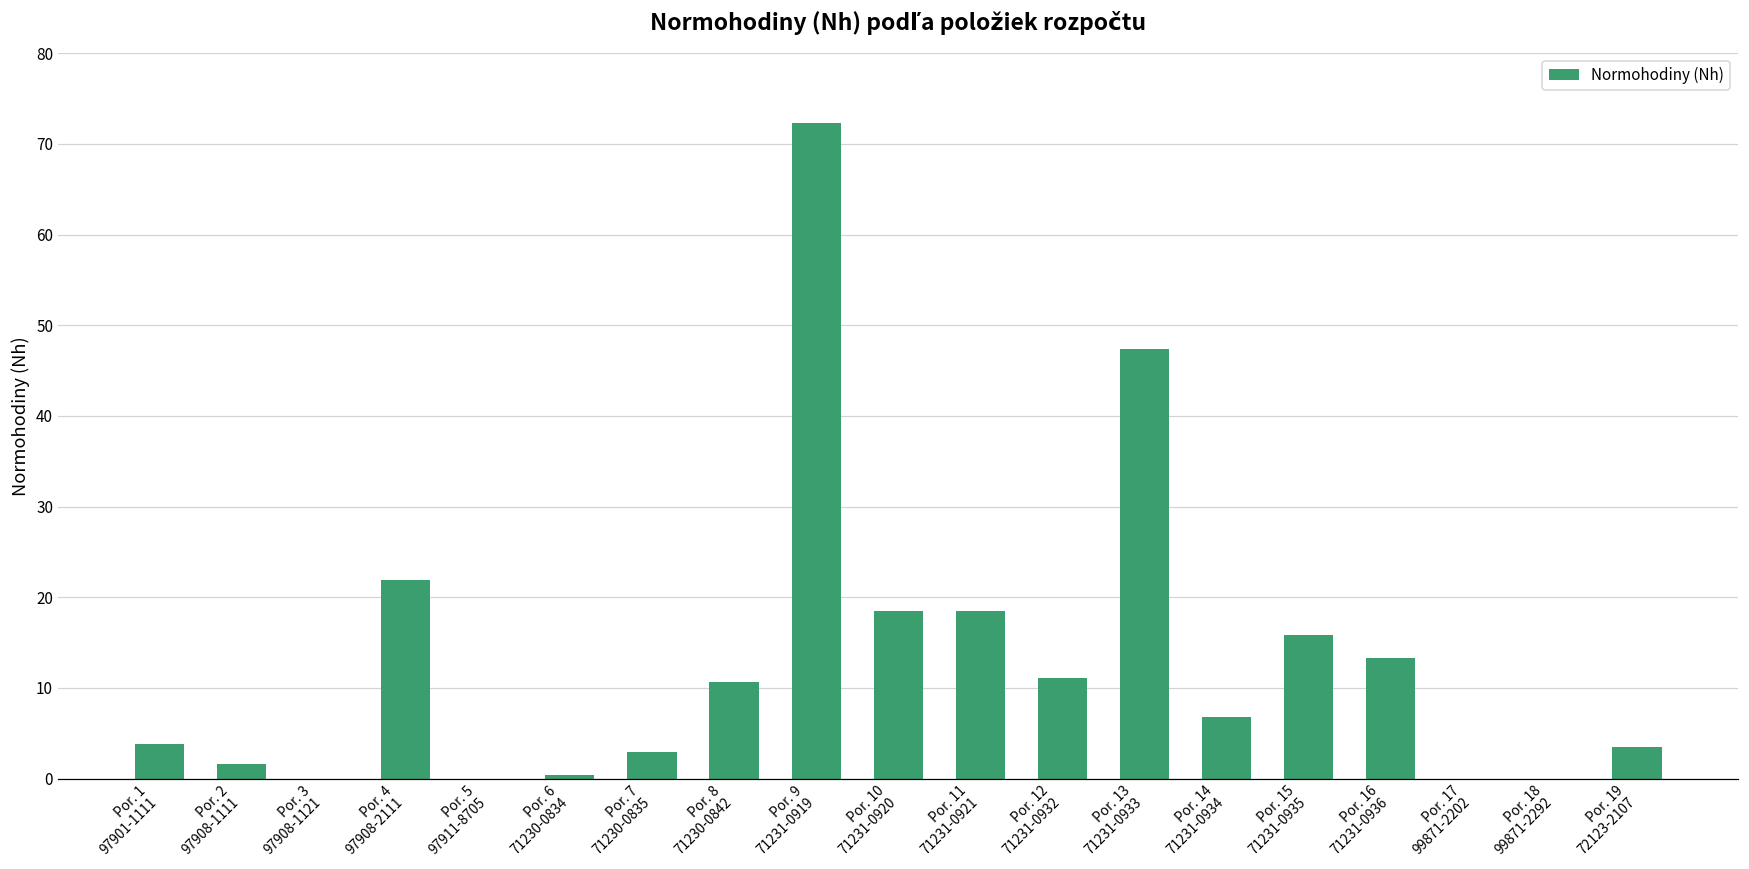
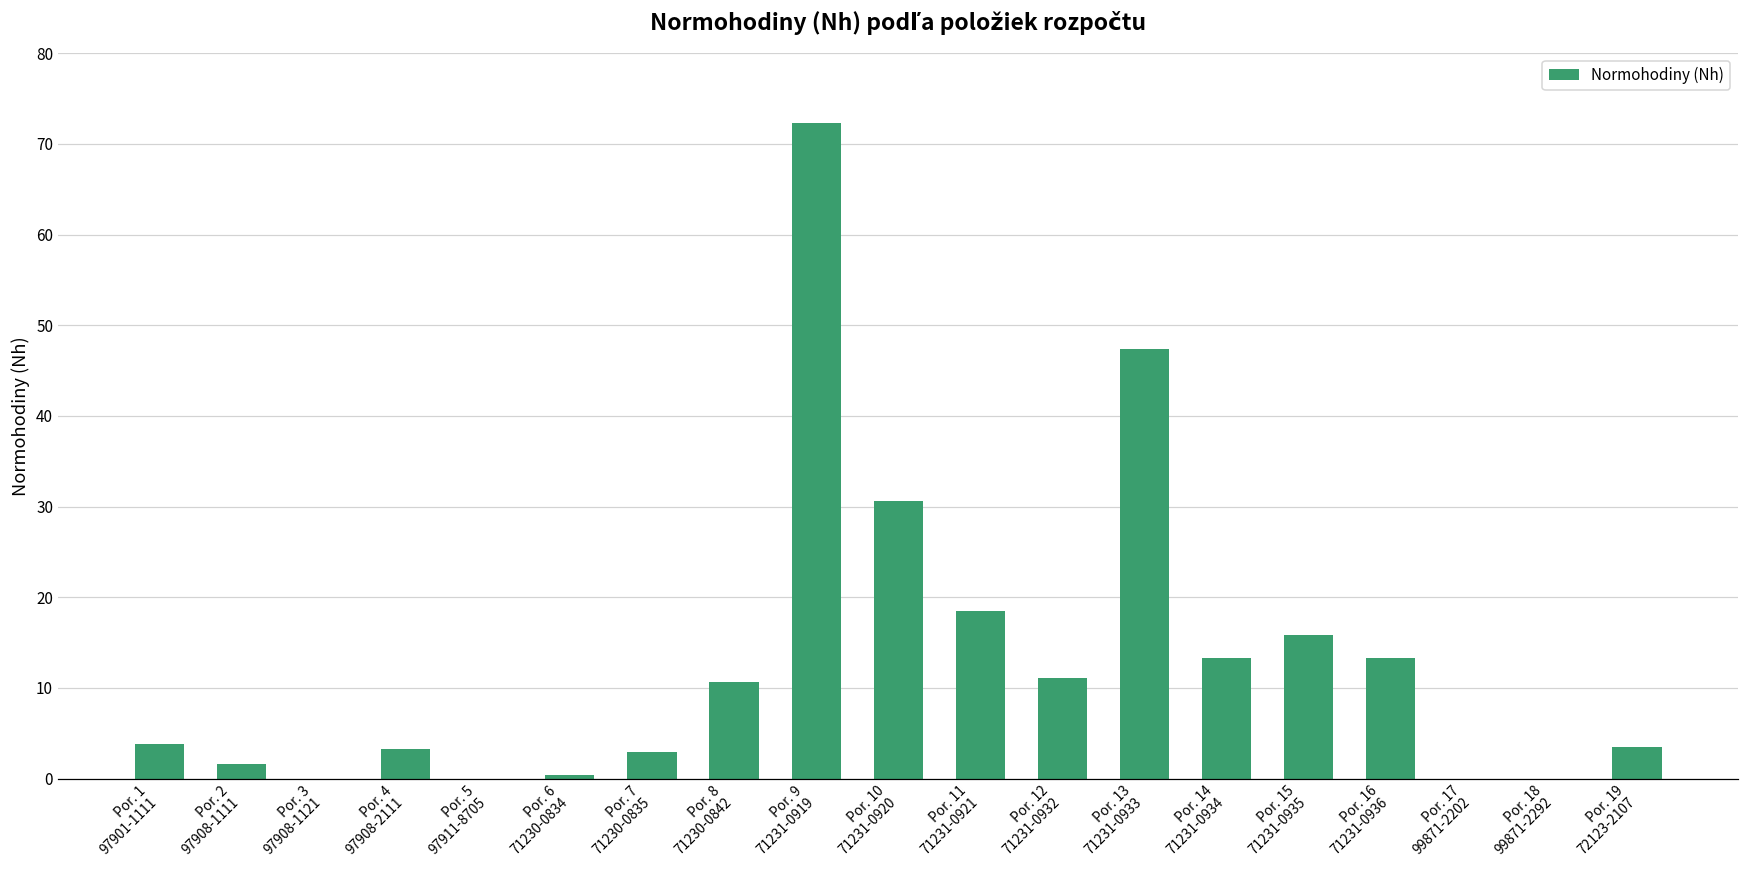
  {
    "Por. 1 97901-1111": 4,
    "Por. 2 97908-1111": 2,
    "Por. 3 97908-1121": 0,
-   "Por. 4 97908-2111": 22,
+   "Por. 4 97908-2111": 3,
    "Por. 5 97911-8705": 0,
    "Por. 6 71230-0834": 0,
    "Por. 7 71230-0835": 3,
    "Por. 8 71230-0842": 11,
    "Por. 9 71231-0919": 72,
-   "Por. 10 71231-0920": 18,
+   "Por. 10 71231-0920": 31,
    "Por. 11 71231-0921": 18,
    "Por. 12 71231-0932": 11,
    "Por. 13 71231-0933": 47,
-   "Por. 14 71231-0934": 7,
+   "Por. 14 71231-0934": 13,
    "Por. 15 71231-0935": 16,
    "Por. 16 71231-0936": 13,
    "Por. 17 99871-2202": 0,
    "Por. 18 99871-2292": 0,
    "Por. 19 72123-2107": 3
  }
